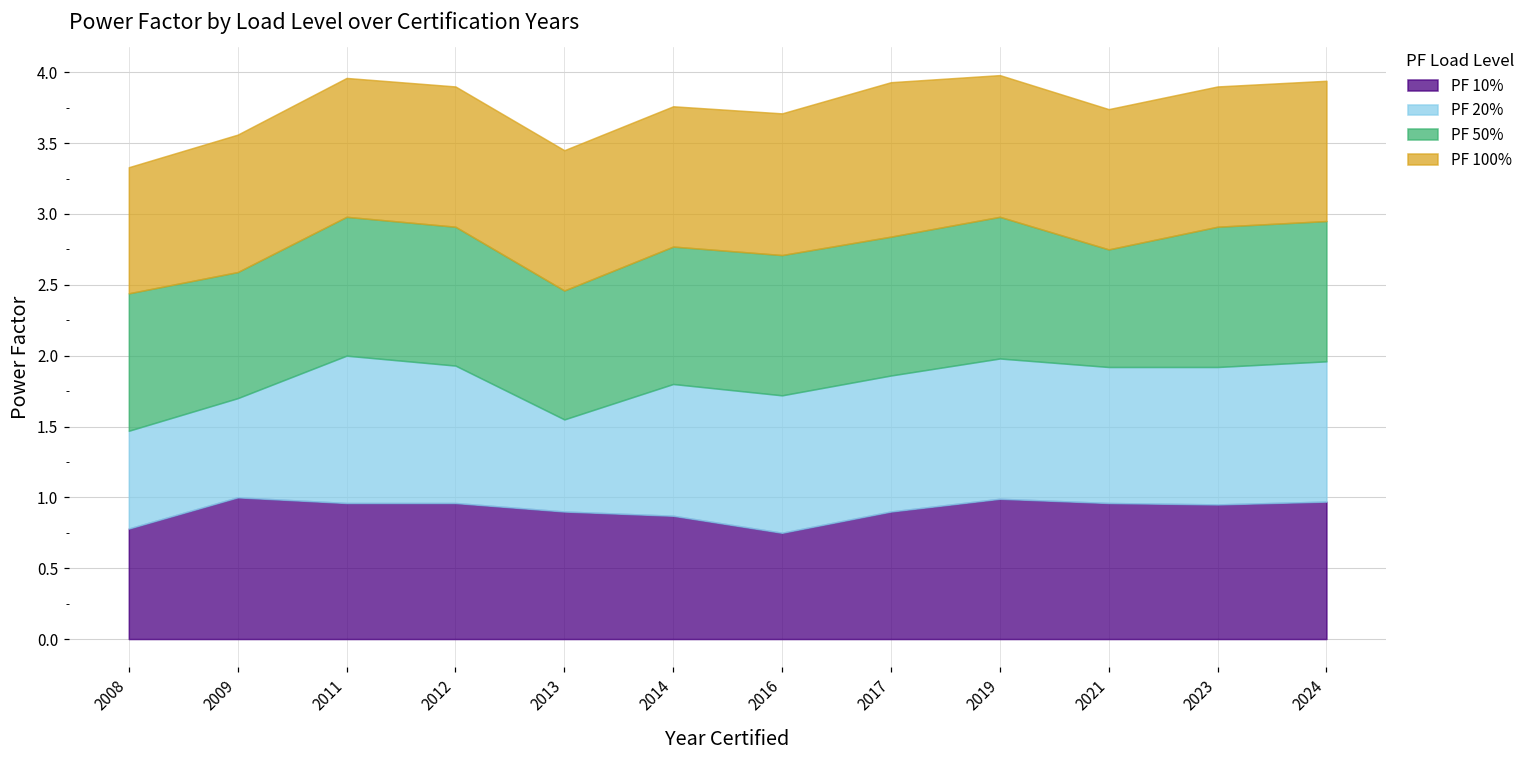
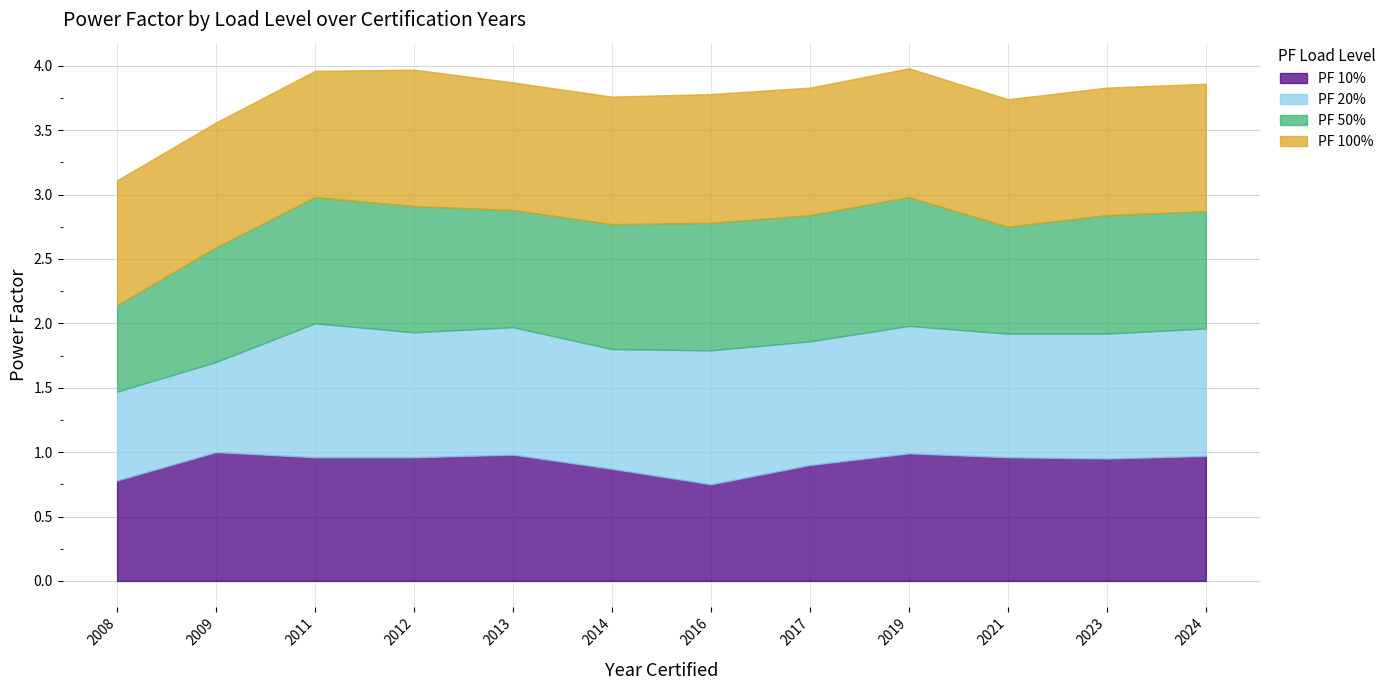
  {
    "PF 10%": {
      "2008": 0.78,
      "2009": 1.00,
      "2011": 0.96,
      "2012": 0.96,
-     "2013": 0.90,
+     "2013": 0.98,
      "2014": 0.87,
      "2016": 0.75,
      "2017": 0.90,
      "2019": 0.99,
      "2021": 0.96,
      "2023": 0.95,
      "2024": 0.97
    },
    "PF 20%": {
      "2008": 0.69,
      "2009": 0.70,
      "2011": 1.04,
      "2012": 0.97,
-     "2013": 0.65,
+     "2013": 0.99,
      "2014": 0.93,
-     "2016": 0.97,
+     "2016": 1.04,
      "2017": 0.96,
      "2019": 0.99,
      "2021": 0.96,
      "2023": 0.97,
      "2024": 0.99
    },
    "PF 50%": {
-     "2008": 0.97,
+     "2008": 0.67,
      "2009": 0.89,
      "2011": 0.98,
      "2012": 0.98,
      "2013": 0.91,
      "2014": 0.97,
      "2016": 0.99,
      "2017": 0.98,
      "2019": 1.00,
      "2021": 0.83,
-     "2023": 0.99,
-     "2024": 0.99
+     "2023": 0.92,
+     "2024": 0.91
    },
    "PF 100%": {
-     "2008": 0.89,
+     "2008": 0.97,
      "2009": 0.97,
      "2011": 0.98,
-     "2012": 0.99,
+     "2012": 1.06,
      "2013": 0.99,
      "2014": 0.99,
      "2016": 1.00,
-     "2017": 1.09,
+     "2017": 0.99,
      "2019": 1.00,
      "2021": 0.99,
      "2023": 0.99,
      "2024": 0.99
    }
  }
